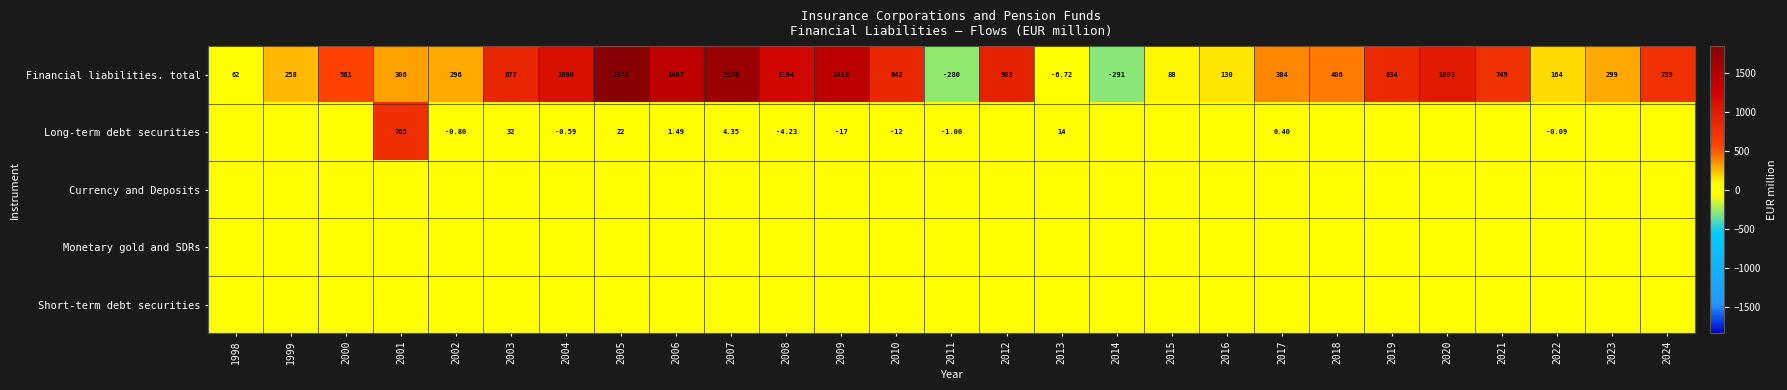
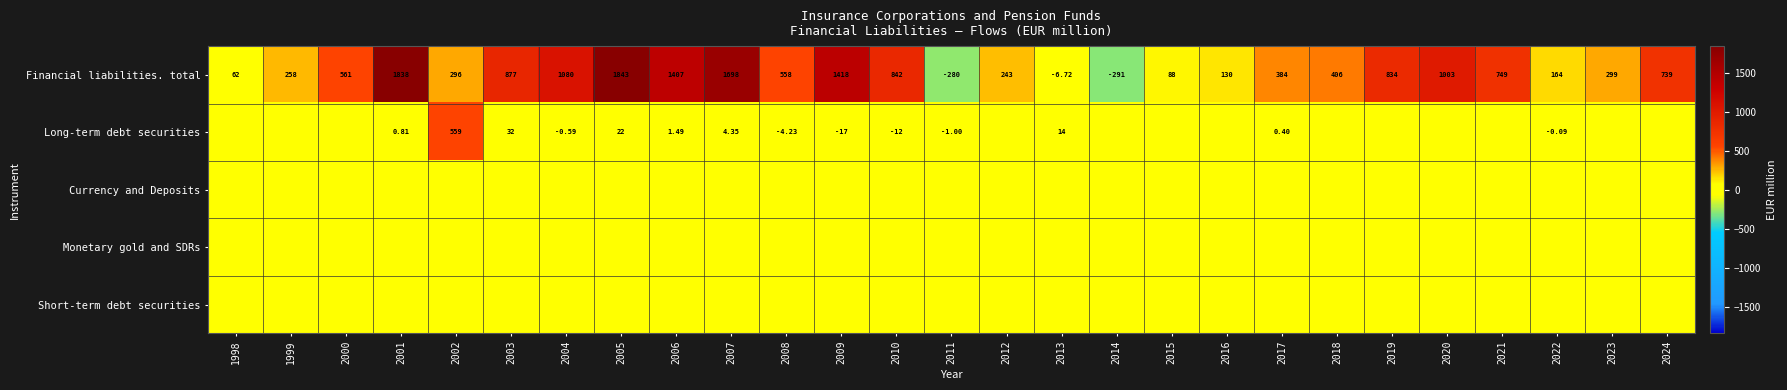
  {
    "Financial liabilities. total": {
      "1998": 62,
      "1999": 258,
      "2000": 561,
-     "2001": 306,
+     "2001": 1838,
      "2002": 296,
      "2003": 877,
      "2004": 1080,
      "2005": 1843,
      "2006": 1407,
      "2007": 1698,
-     "2008": 1194,
+     "2008": 558,
      "2009": 1418,
      "2010": 842,
      "2011": -280,
-     "2012": 903,
+     "2012": 243,
      "2013": -6.72,
      "2014": -291,
      "2015": 88,
      "2016": 130,
      "2017": 384,
      "2018": 406,
      "2019": 834,
      "2020": 1003,
      "2021": 749,
      "2022": 164,
      "2023": 299,
      "2024": 739
    },
    "Long-term debt securities": {
-     "2001": 765,
-     "2002": -0.80,
+     "2001": 0.81,
+     "2002": 559,
      "2003": 32,
      "2004": -0.59,
      "2005": 22,
      "2006": 1.49,
      "2007": 4.35,
      "2008": -4.23,
      "2009": -17,
      "2010": -12,
      "2011": -1.00,
      "2013": 14,
      "2017": 0.40,
      "2022": -0.09
    }
  }
